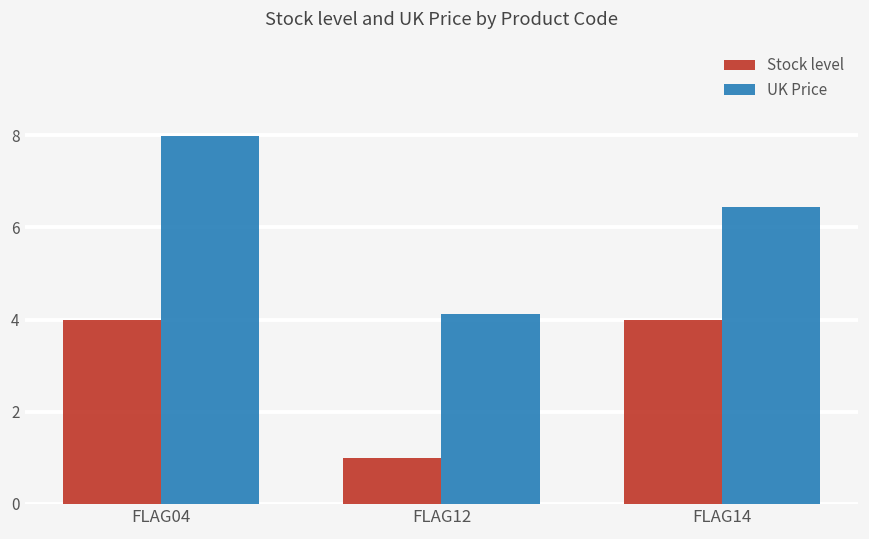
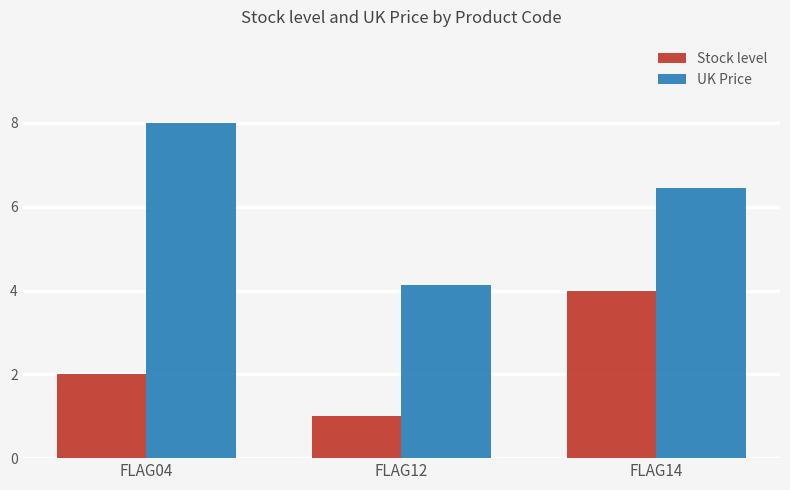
  {
    "Stock level": {
-     "FLAG04": 4,
+     "FLAG04": 2,
      "FLAG12": 1,
      "FLAG14": 4
    },
    "UK Price": {
      "FLAG04": 8,
      "FLAG12": 4.1,
      "FLAG14": 6.5
    }
  }
